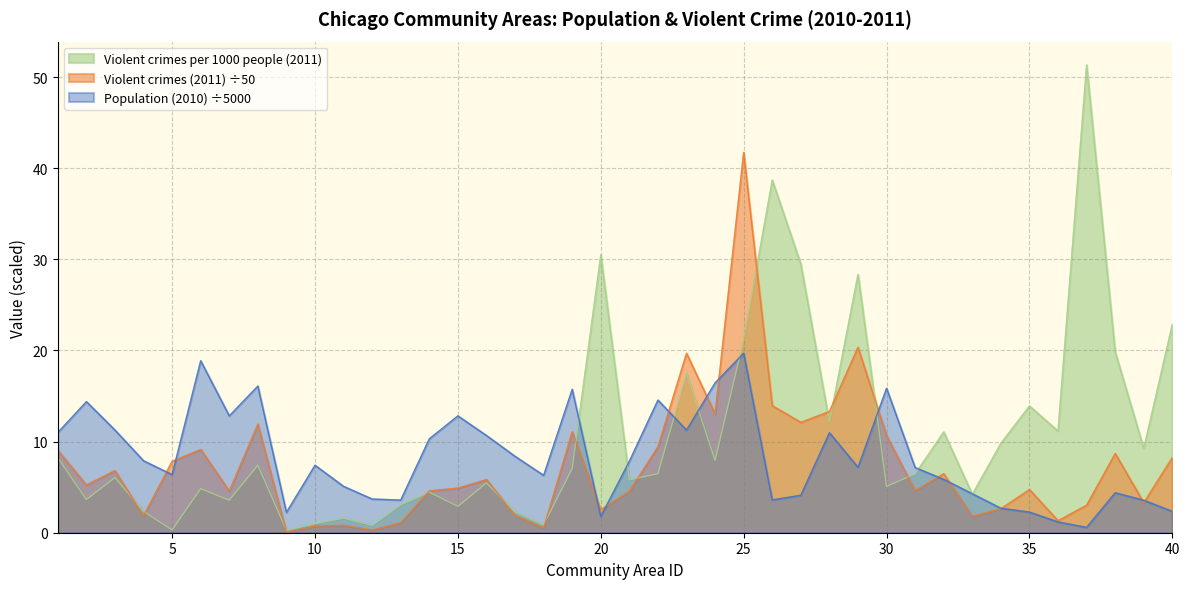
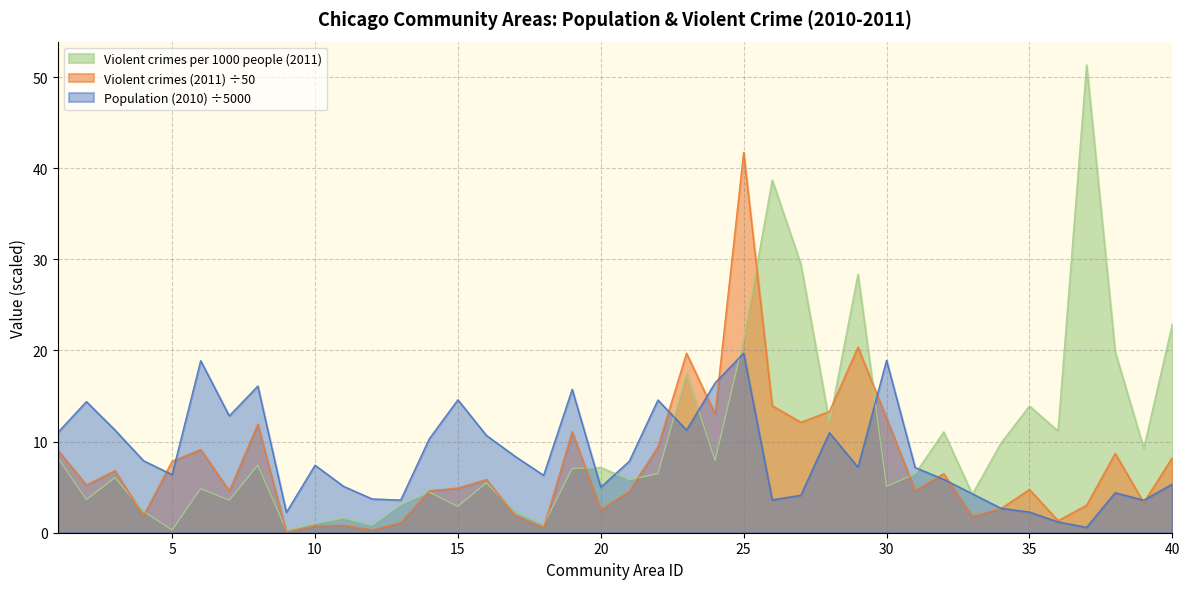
  {
    "Violent crimes per 1000 people (2011)": {
      "5": 0,
      "15": 3,
-     "20": 30,
+     "20": 7,
      "25": 21,
      "30": 5,
      "35": 14,
      "40": 23
    },
    "Violent crimes (2011) ÷50": {
      "5": 8,
      "15": 5,
      "20": 3,
      "25": 42,
-     "30": 11,
+     "30": 13,
      "35": 5,
      "40": 8
    },
    "Population (2010) ÷5000": {
      "5": 6,
      "10": 7,
-     "15": 13,
-     "20": 2,
+     "15": 15,
+     "20": 5,
      "25": 20,
-     "30": 16,
+     "30": 19,
      "35": 2,
-     "40": 2
+     "40": 5
    }
  }
